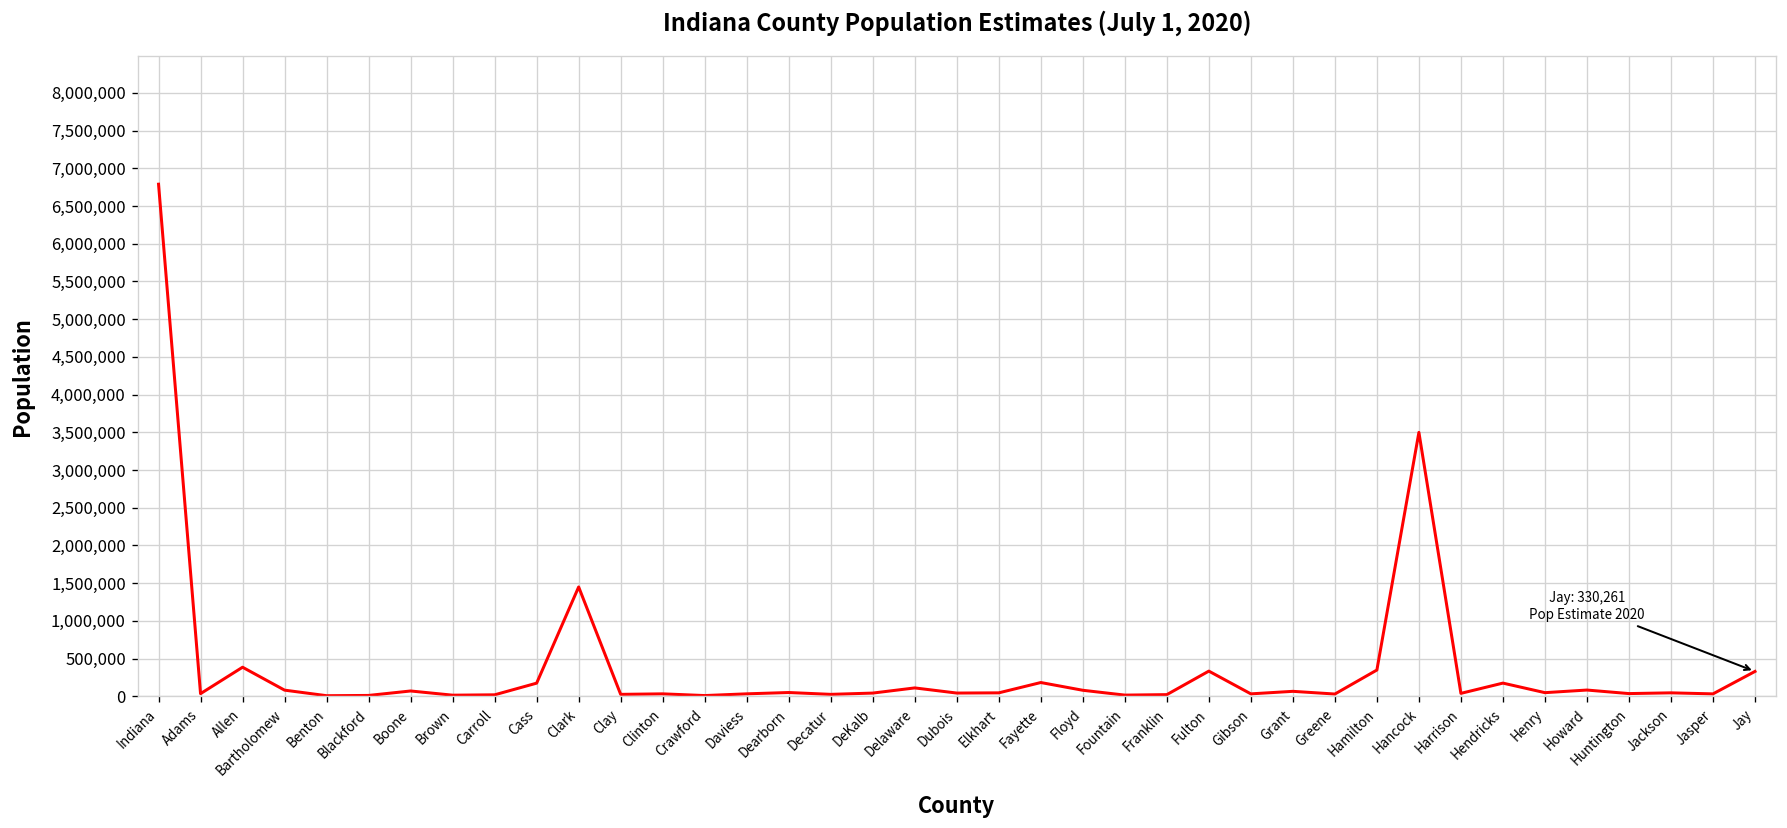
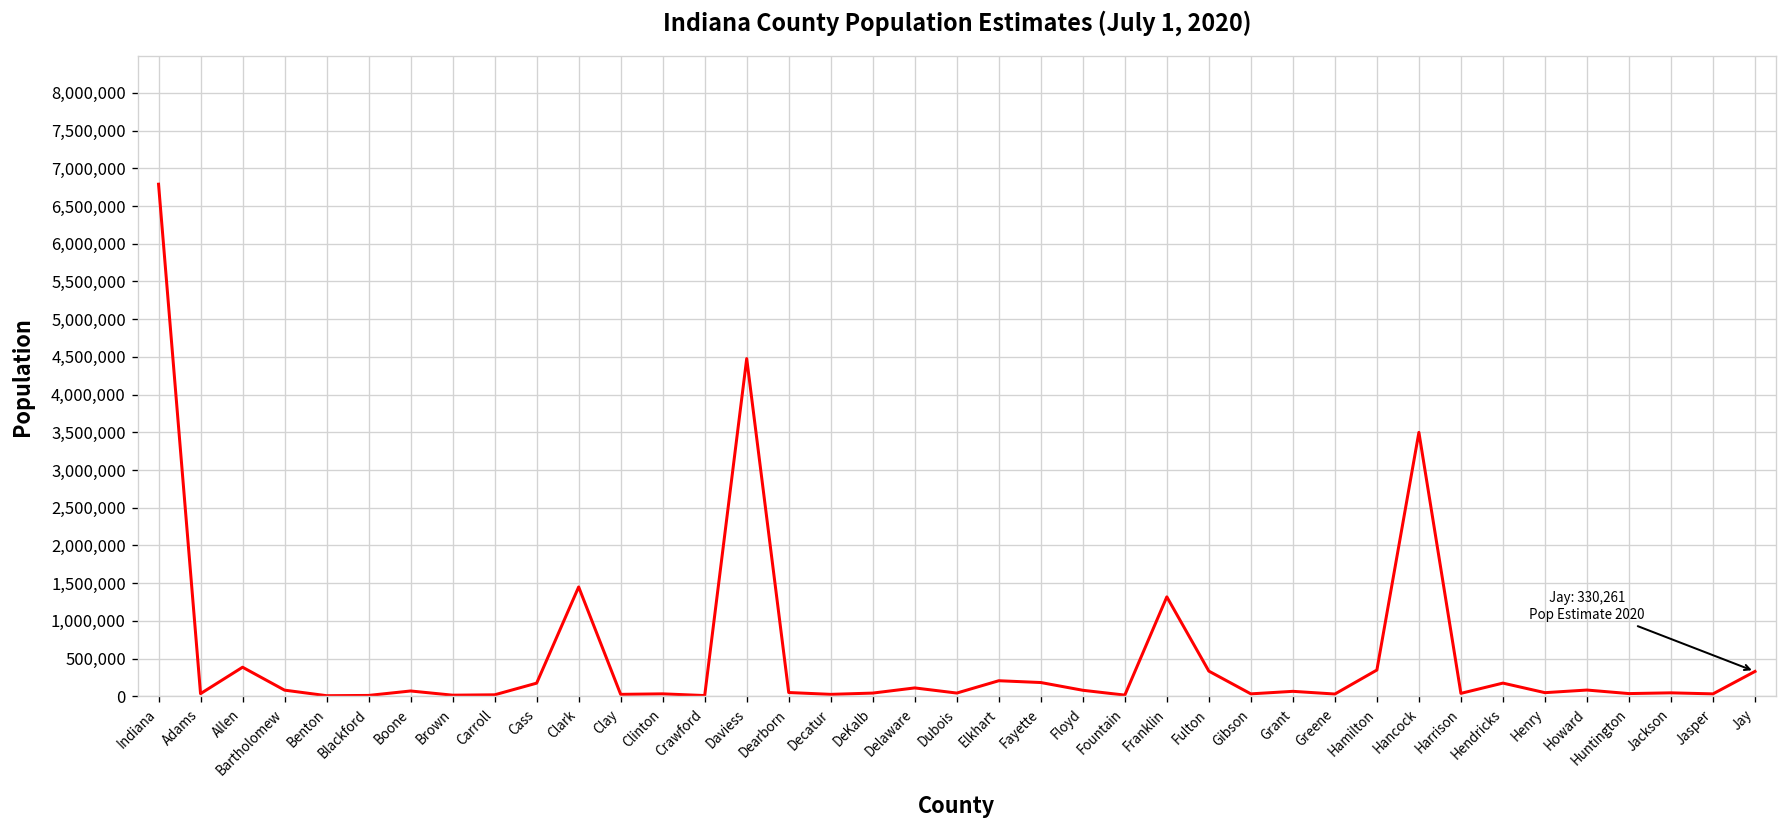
  {
    "Indiana": "6,800,000",
    "Adams": "0",
    "Allen": "400,000",
    "Bartholomew": "100,000",
    "Benton": "0",
    "Blackford": "0",
    "Boone": "100,000",
    "Brown": "0",
    "Carroll": "0",
    "Cass": "200,000",
    "Clark": "1,500,000",
    "Clay": "0",
    "Clinton": "0",
    "Crawford": "0",
-   "Daviess": "0",
+   "Daviess": "4,500,000",
    "Dearborn": "100,000",
    "Decatur": "0",
    "DeKalb": "0",
    "Delaware": "100,000",
    "Dubois": "0",
-   "Elkhart": "0",
+   "Elkhart": "200,000",
    "Fayette": "200,000",
    "Floyd": "100,000",
    "Fountain": "0",
-   "Franklin": "0",
+   "Franklin": "1,300,000",
    "Fulton": "300,000",
    "Gibson": "0",
    "Grant": "100,000",
    "Greene": "0",
    "Hamilton": "300,000",
    "Hancock": "3,500,000",
    "Harrison": "0",
    "Hendricks": "200,000",
    "Henry": "0",
    "Howard": "100,000",
    "Huntington": "0",
    "Jackson": "0",
    "Jasper": "0"
  }
